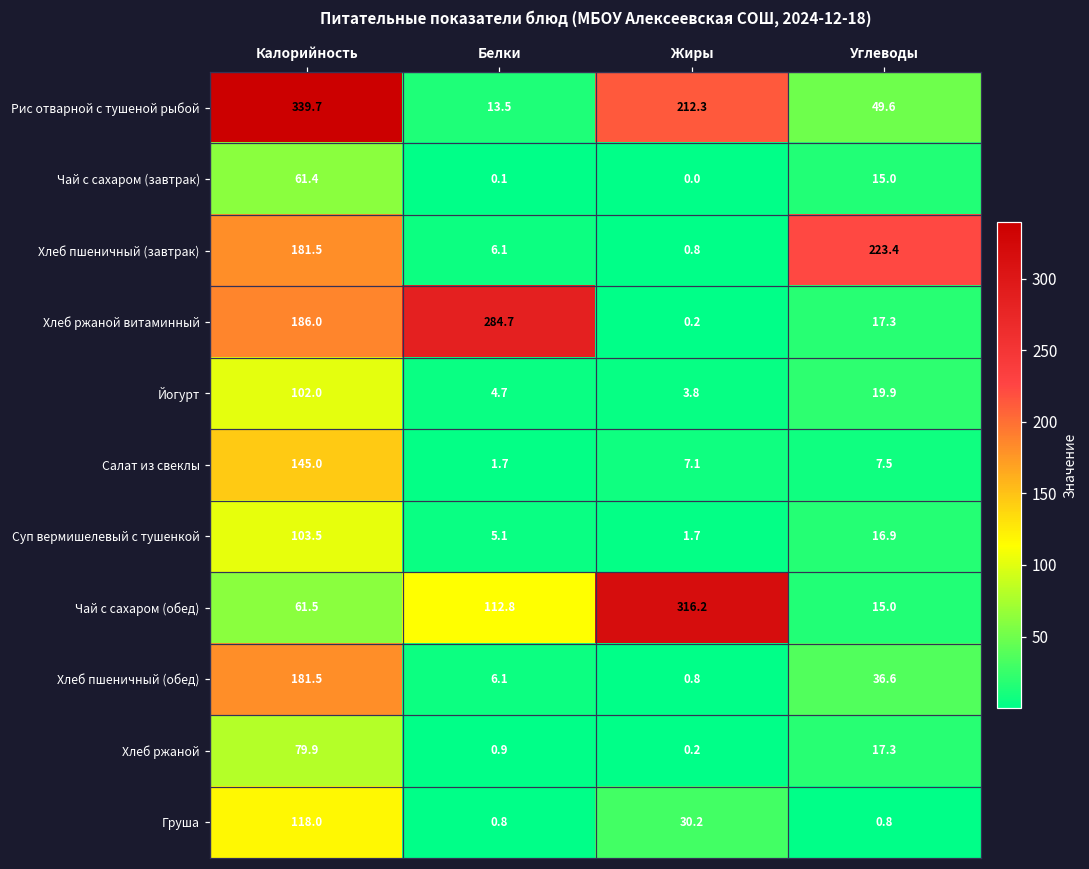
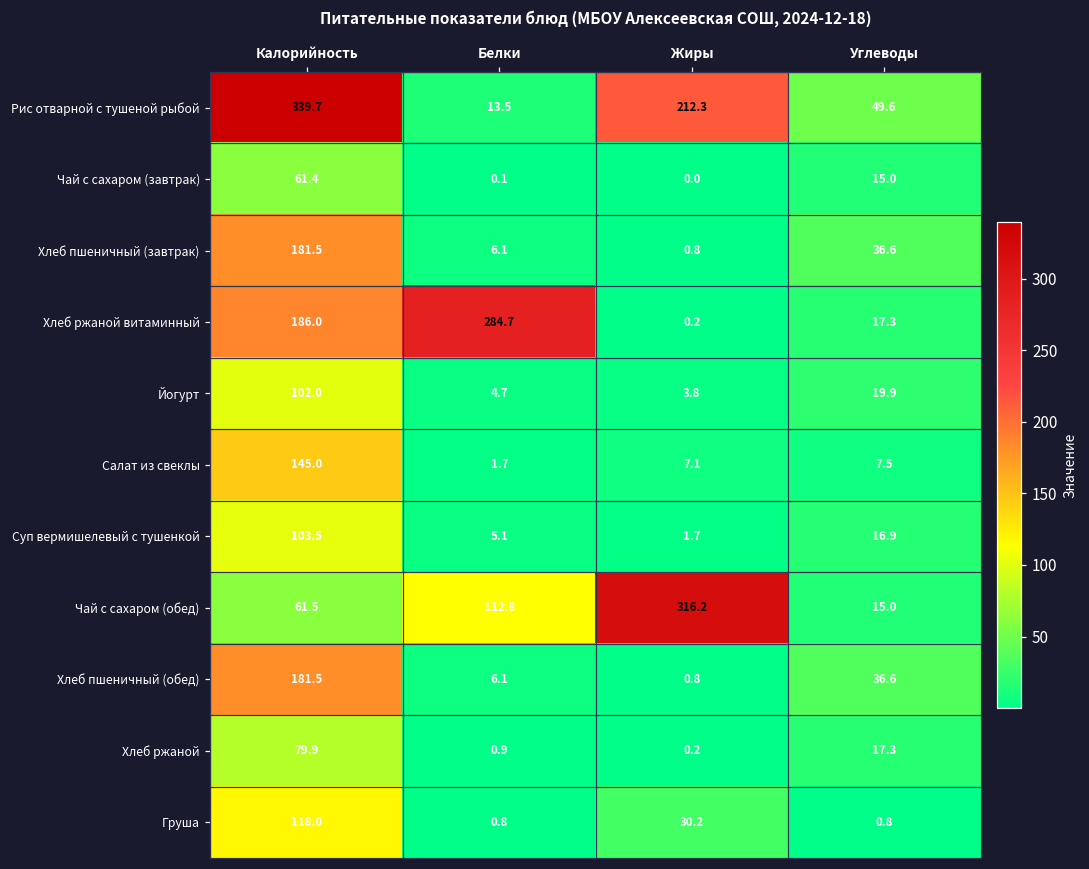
  {
    "Рис отварной с тушеной рыбой": {
      "Калорийность": 339.7,
      "Белки": 13.5,
      "Жиры": 212.3,
      "Углеводы": 49.6
    },
    "Чай с сахаром (завтрак)": {
      "Калорийность": 61.4,
      "Белки": 0.1,
      "Жиры": 0.0,
      "Углеводы": 15.0
    },
    "Хлеб пшеничный (завтрак)": {
      "Калорийность": 181.5,
      "Белки": 6.1,
      "Жиры": 0.8,
-     "Углеводы": 223.4
+     "Углеводы": 36.6
    },
    "Хлеб ржаной витаминный": {
      "Калорийность": 186.0,
      "Белки": 284.7,
      "Жиры": 0.2,
      "Углеводы": 17.3
    },
    "Йогурт": {
      "Калорийность": 102.0,
      "Белки": 4.7,
      "Жиры": 3.8,
      "Углеводы": 19.9
    },
    "Салат из свеклы": {
      "Калорийность": 145.0,
      "Белки": 1.7,
      "Жиры": 7.1,
      "Углеводы": 7.5
    },
    "Суп вермишелевый с тушенкой": {
      "Калорийность": 103.5,
      "Белки": 5.1,
      "Жиры": 1.7,
      "Углеводы": 16.9
    },
    "Чай с сахаром (обед)": {
      "Калорийность": 61.5,
      "Белки": 112.8,
      "Жиры": 316.2,
      "Углеводы": 15.0
    },
    "Хлеб пшеничный (обед)": {
      "Калорийность": 181.5,
      "Белки": 6.1,
      "Жиры": 0.8,
      "Углеводы": 36.6
    },
    "Хлеб ржаной": {
      "Калорийность": 79.9,
      "Белки": 0.9,
      "Жиры": 0.2,
      "Углеводы": 17.3
    },
    "Груша": {
      "Калорийность": 118.0,
      "Белки": 0.8,
      "Жиры": 30.2,
      "Углеводы": 0.8
    }
  }
